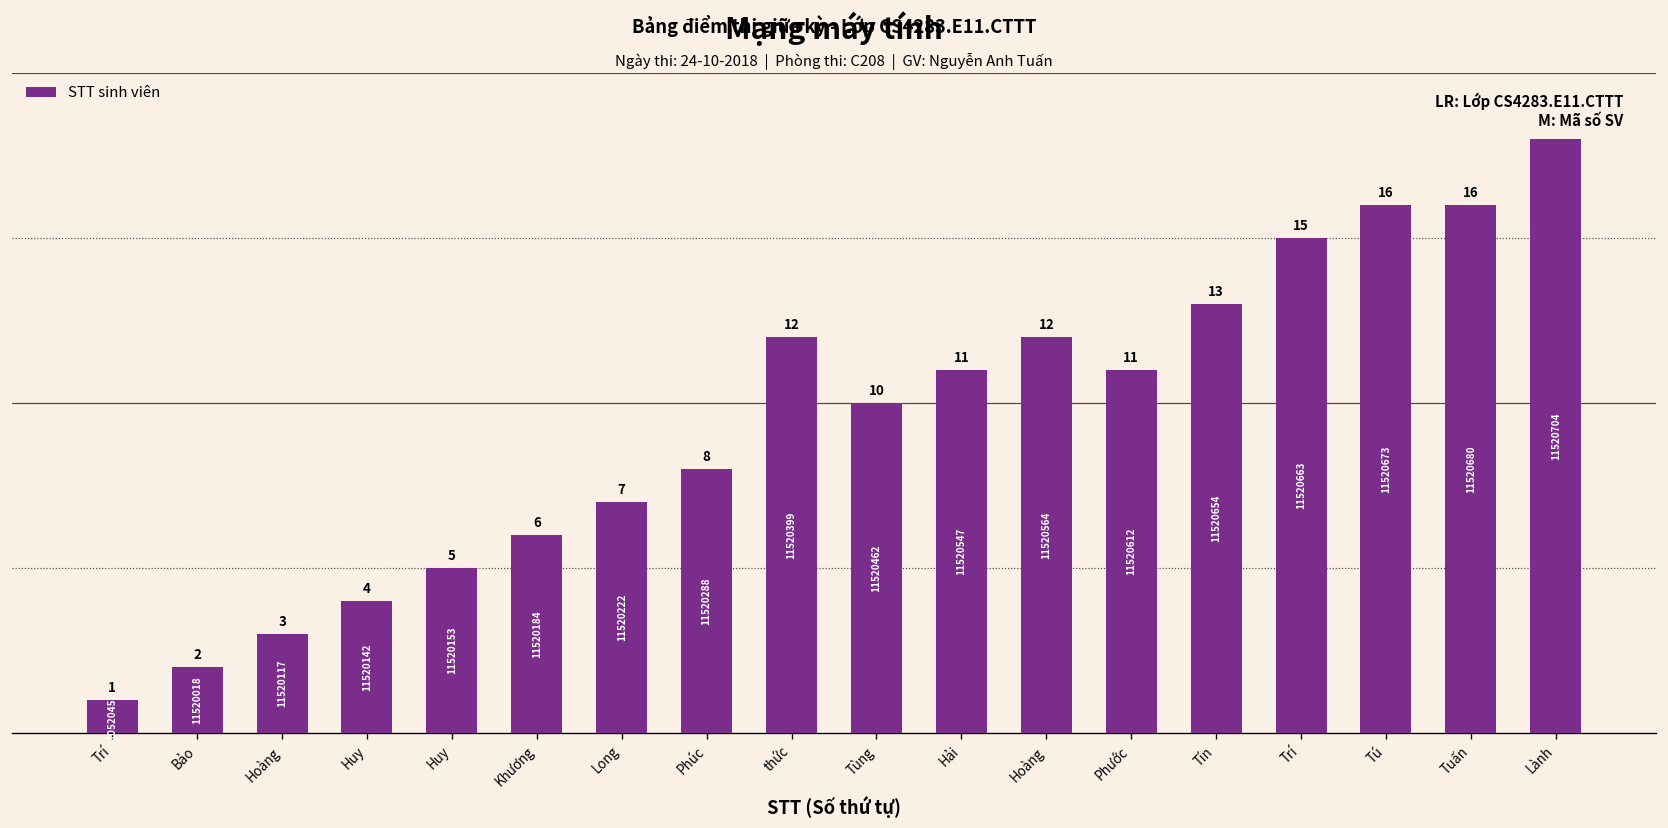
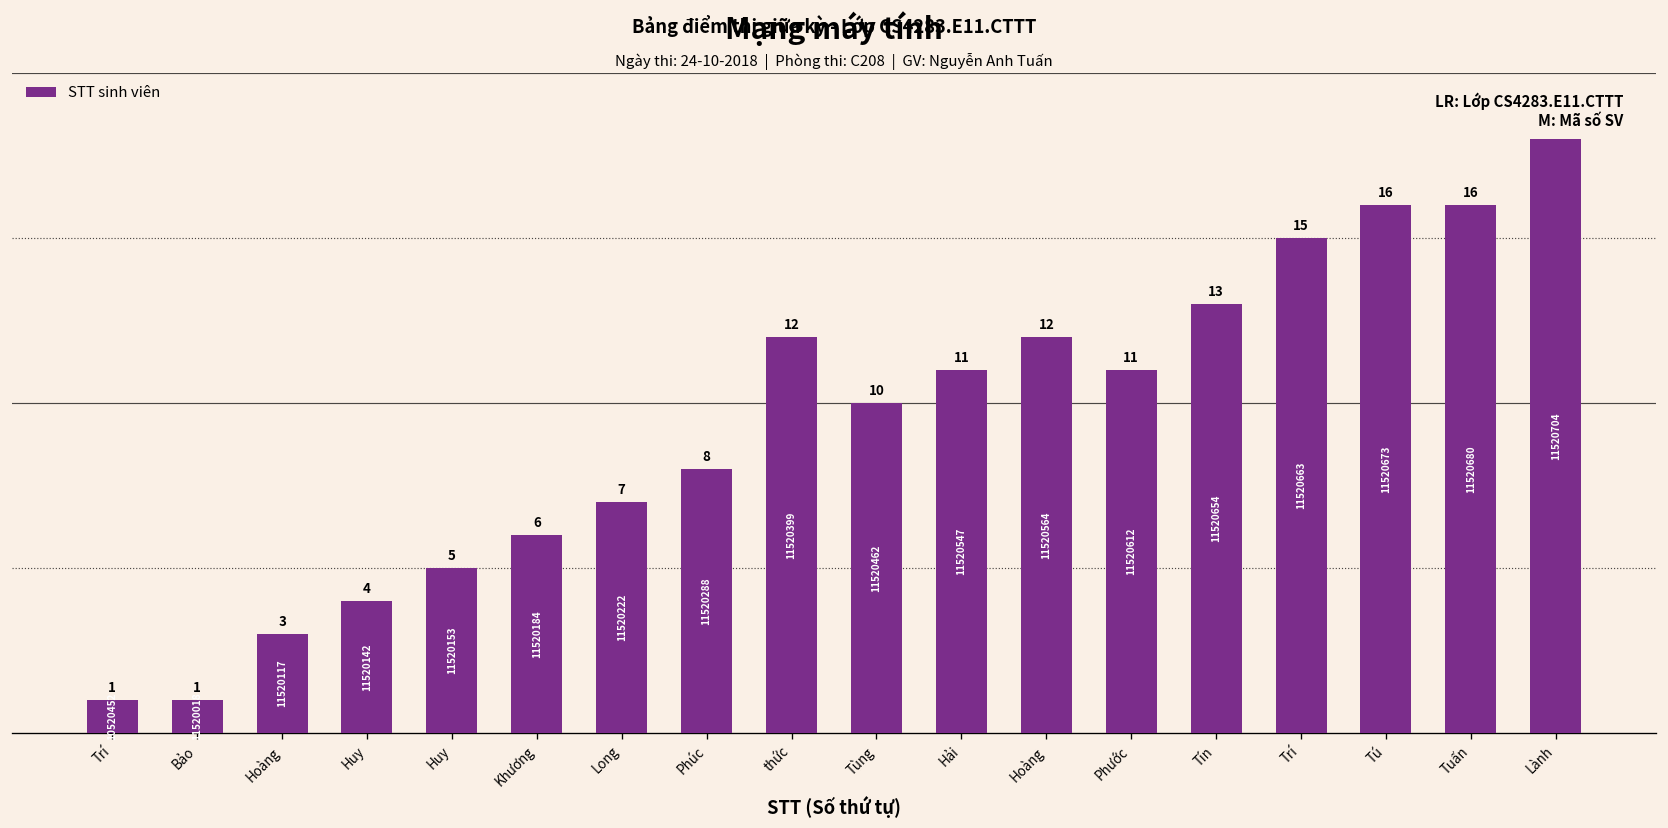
  {
-   "Bảo": 2,
+   "Bảo": 1,
    "Khương": 6,
    "Long": 7,
    "Phúc": 8,
    "thức": 12,
    "Tùng": 10,
    "Hải": 11,
    "Phước": 11,
    "Tín": 13,
    "Tú": 16,
    "Tuấn": 16
  }
